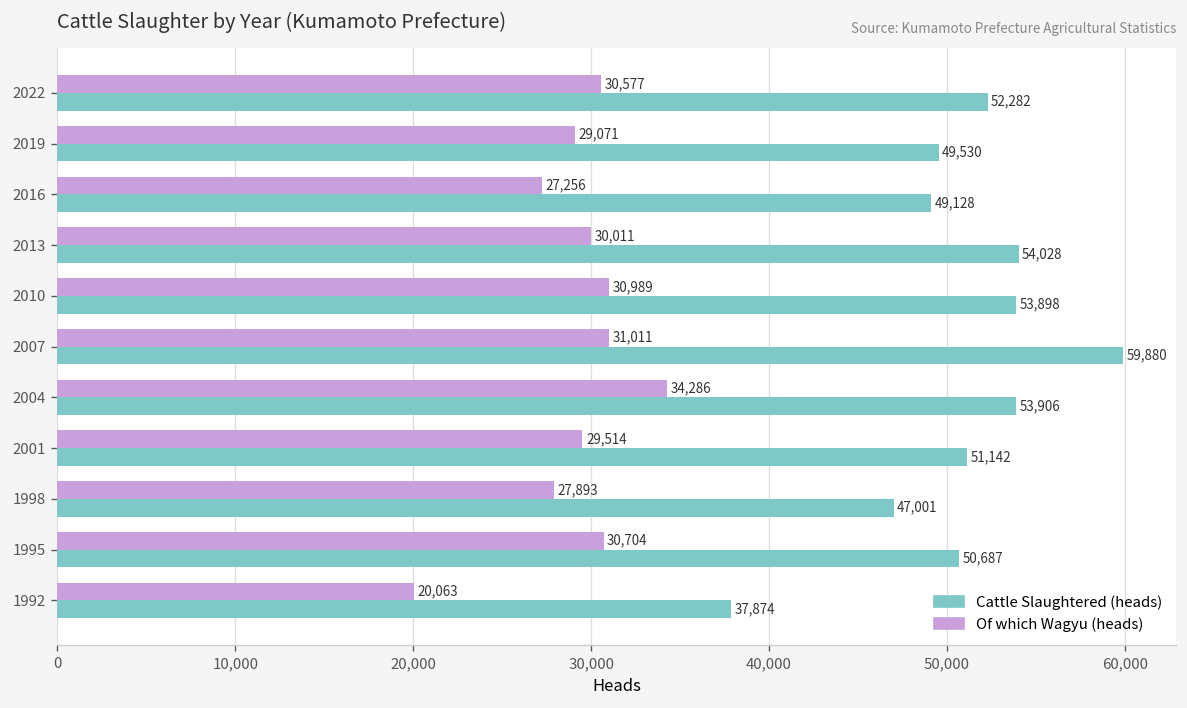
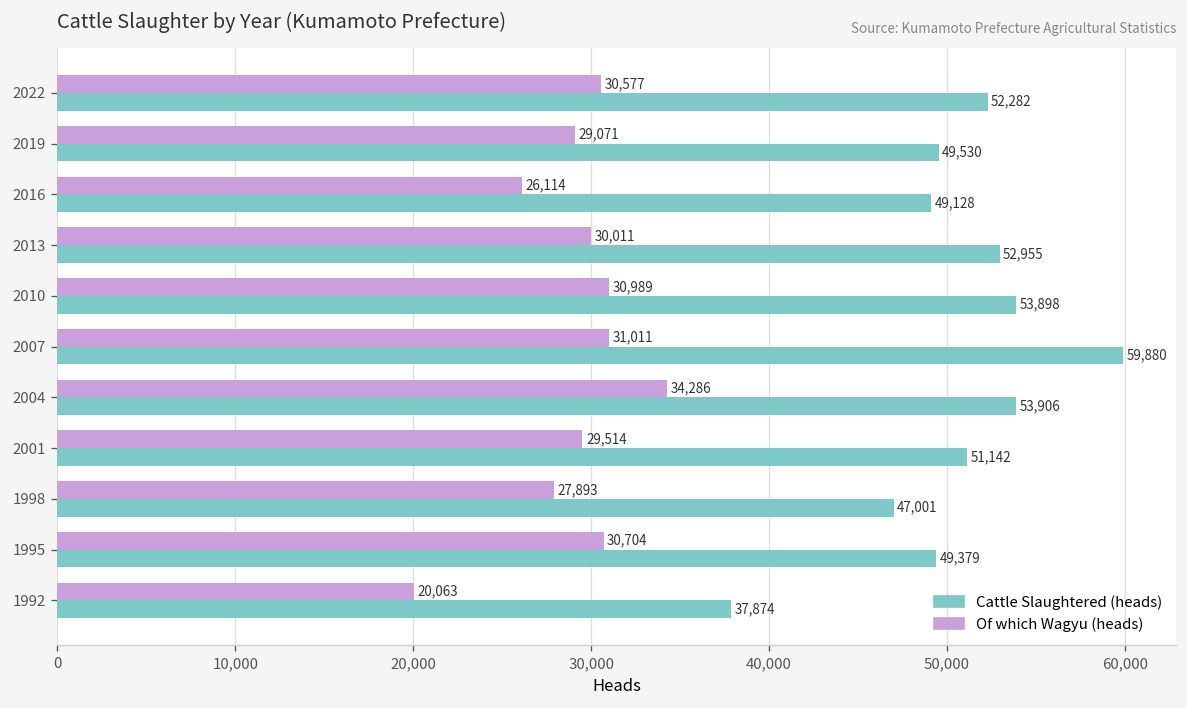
  {
    "Cattle Slaughtered (heads)": {
      "2022": "52,282",
      "2019": "49,530",
      "2016": "49,128",
-     "2013": "54,028",
+     "2013": "52,955",
      "2010": "53,898",
      "2007": "59,880",
      "2004": "53,906",
      "2001": "51,142",
      "1998": "47,001",
-     "1995": "50,687",
+     "1995": "49,379",
      "1992": "37,874"
    },
    "Of which Wagyu (heads)": {
      "2022": "30,577",
      "2019": "29,071",
-     "2016": "27,256",
+     "2016": "26,114",
      "2013": "30,011",
      "2010": "30,989",
      "2007": "31,011",
      "2004": "34,286",
      "2001": "29,514",
      "1998": "27,893",
      "1995": "30,704",
      "1992": "20,063"
    }
  }
